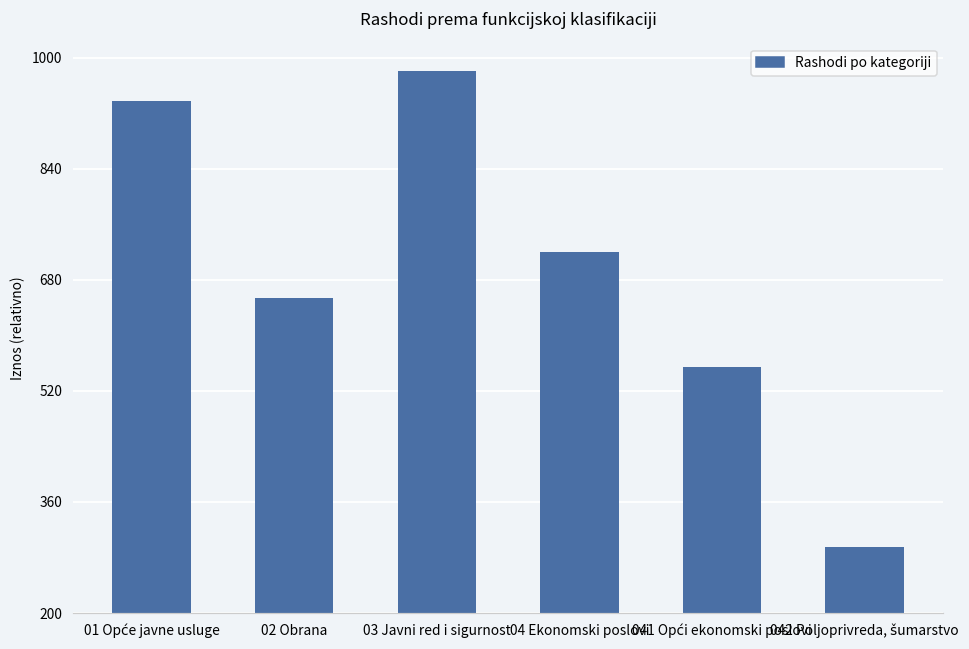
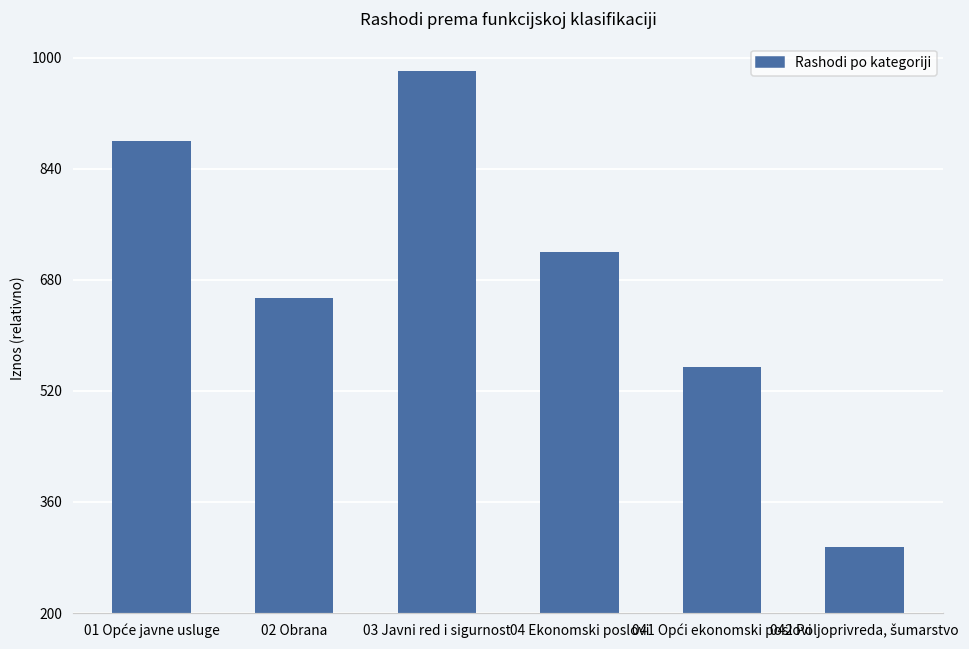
  {
-   "01 Opće javne usluge": 940,
+   "01 Opće javne usluge": 880,
    "02 Obrana": 650,
    "03 Javni red i sigurnost": 980,
    "04 Ekonomski poslovi": 720
  }
